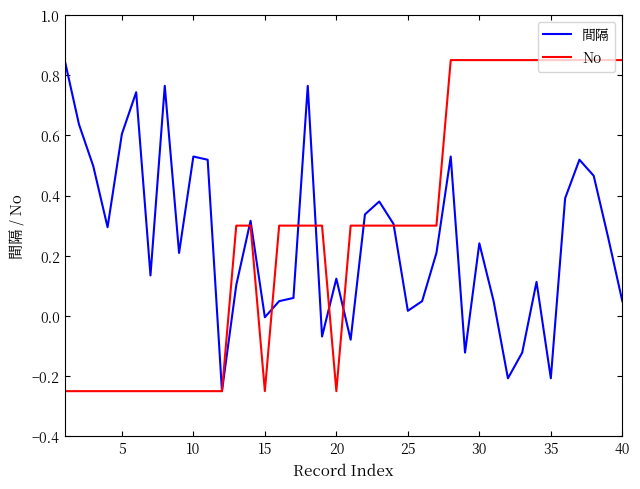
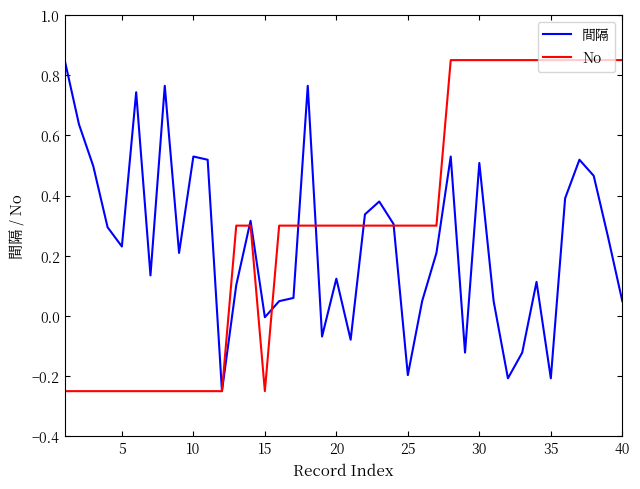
  {
    "間隔": {
-     "5": 0.60,
+     "5": 0.23,
      "10": 0.53,
      "15": 0.00,
      "20": 0.12,
-     "25": 0.02,
-     "30": 0.24,
+     "25": -0.20,
+     "30": 0.51,
      "35": -0.21,
      "40": 0.05
    },
    "No": {
      "5": -0.25,
      "10": -0.25,
      "15": -0.25,
-     "20": -0.25,
+     "20": 0.30,
      "25": 0.30,
      "30": 0.85,
      "40": 0.85
    }
  }
